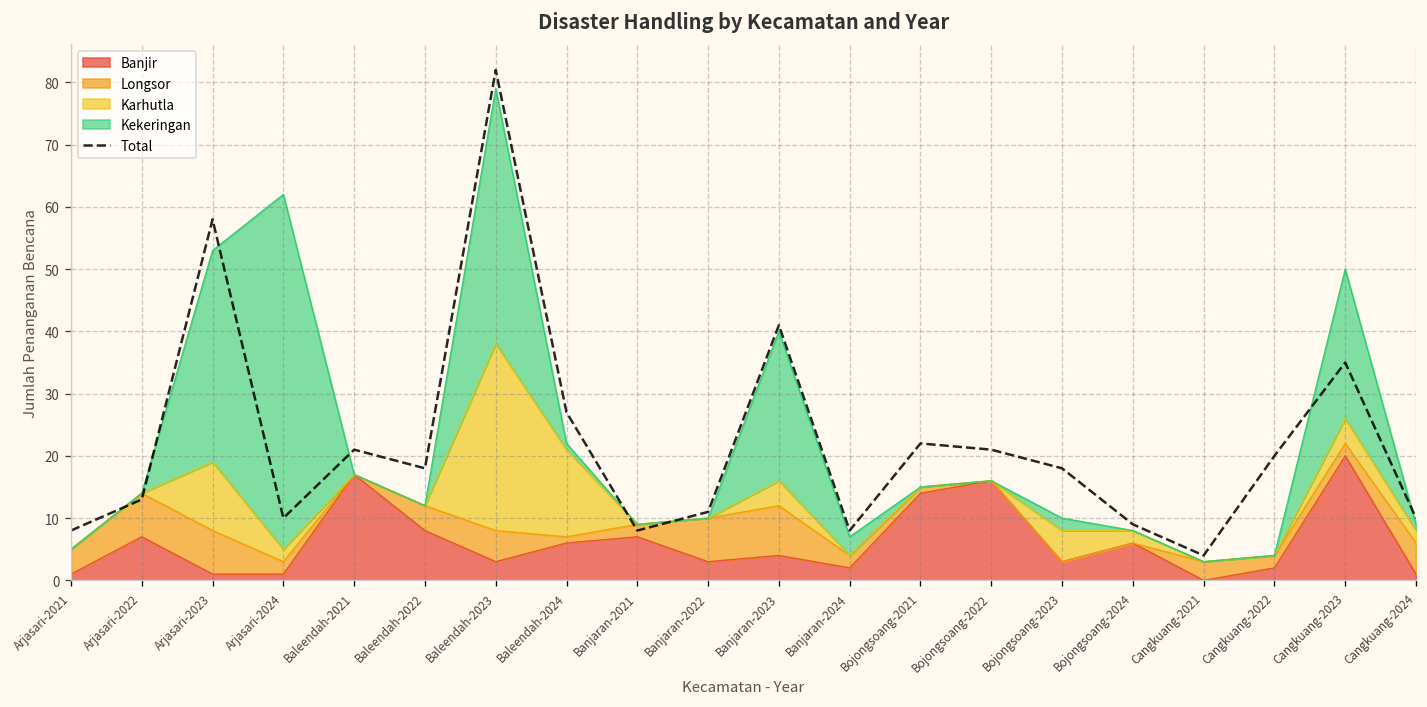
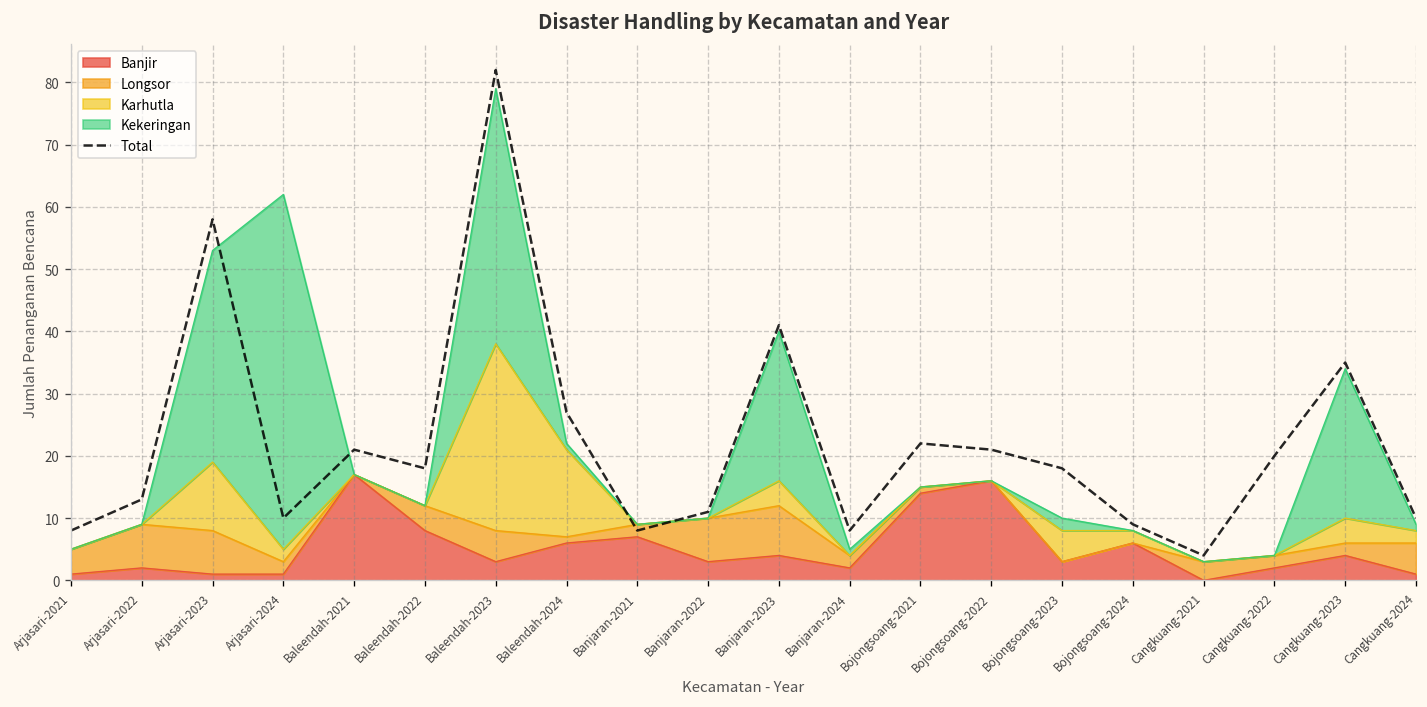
  {
    "Banjir": {
      "Arjasari-2021": 1,
-     "Arjasari-2022": 7,
+     "Arjasari-2022": 2,
      "Arjasari-2023": 1,
      "Arjasari-2024": 1,
      "Baleendah-2022": 8,
      "Baleendah-2023": 3,
      "Baleendah-2024": 6,
      "Banjaran-2021": 7,
      "Banjaran-2022": 3,
      "Banjaran-2023": 4,
      "Banjaran-2024": 2,
      "Bojongsoang-2021": 14,
      "Cangkuang-2021": 0,
      "Cangkuang-2022": 2,
-     "Cangkuang-2023": 20,
+     "Cangkuang-2023": 4,
      "Cangkuang-2024": 1
    },
    "Kekeringan": {
      "Arjasari-2023": 34,
      "Arjasari-2024": 57,
      "Baleendah-2023": 41,
      "Baleendah-2024": 1,
      "Banjaran-2023": 24,
-     "Banjaran-2024": 3,
+     "Banjaran-2024": 1,
      "Bojongsoang-2023": 2,
      "Cangkuang-2023": 24,
      "Cangkuang-2024": 1
    },
    "Total": {
      "Arjasari-2021": 8,
      "Arjasari-2022": 13,
      "Arjasari-2023": 58,
      "Arjasari-2024": 10,
      "Baleendah-2021": 21,
      "Baleendah-2022": 18,
      "Baleendah-2023": 82,
      "Baleendah-2024": 27,
      "Banjaran-2021": 8,
      "Banjaran-2022": 11,
      "Banjaran-2023": 41,
      "Banjaran-2024": 8,
      "Bojongsoang-2021": 22,
      "Bojongsoang-2022": 21,
      "Bojongsoang-2023": 18,
      "Bojongsoang-2024": 9,
      "Cangkuang-2021": 4,
      "Cangkuang-2022": 20,
      "Cangkuang-2023": 35,
      "Cangkuang-2024": 10
    }
  }
